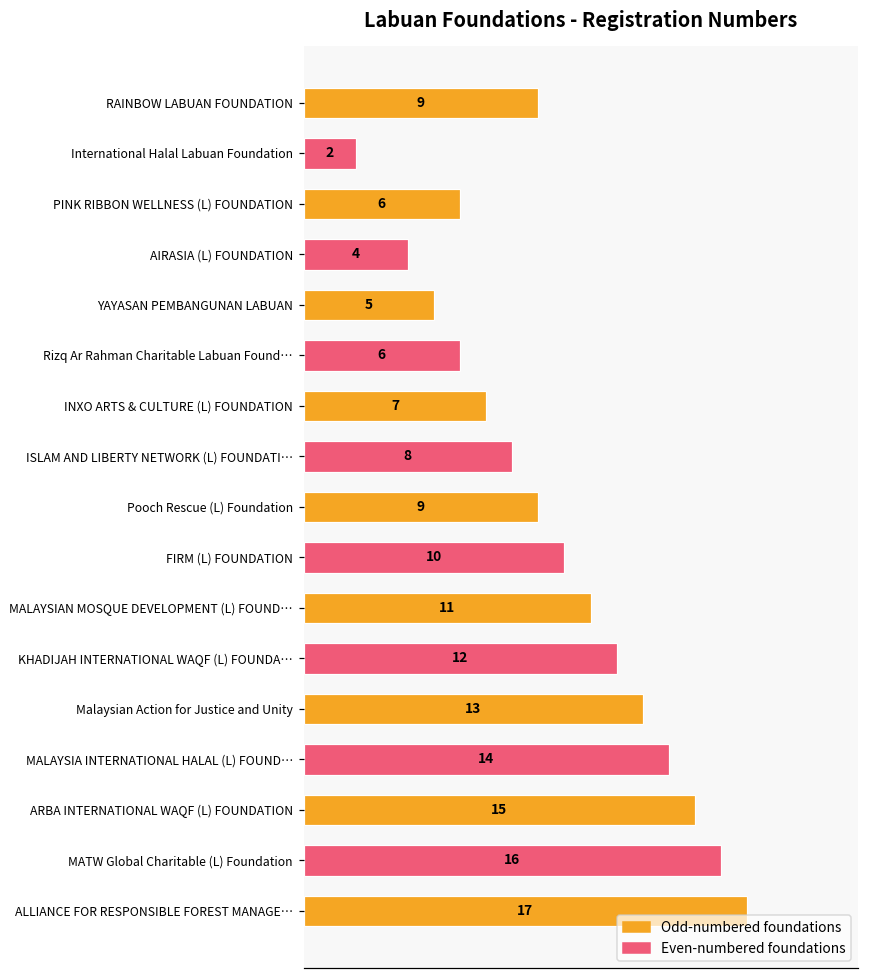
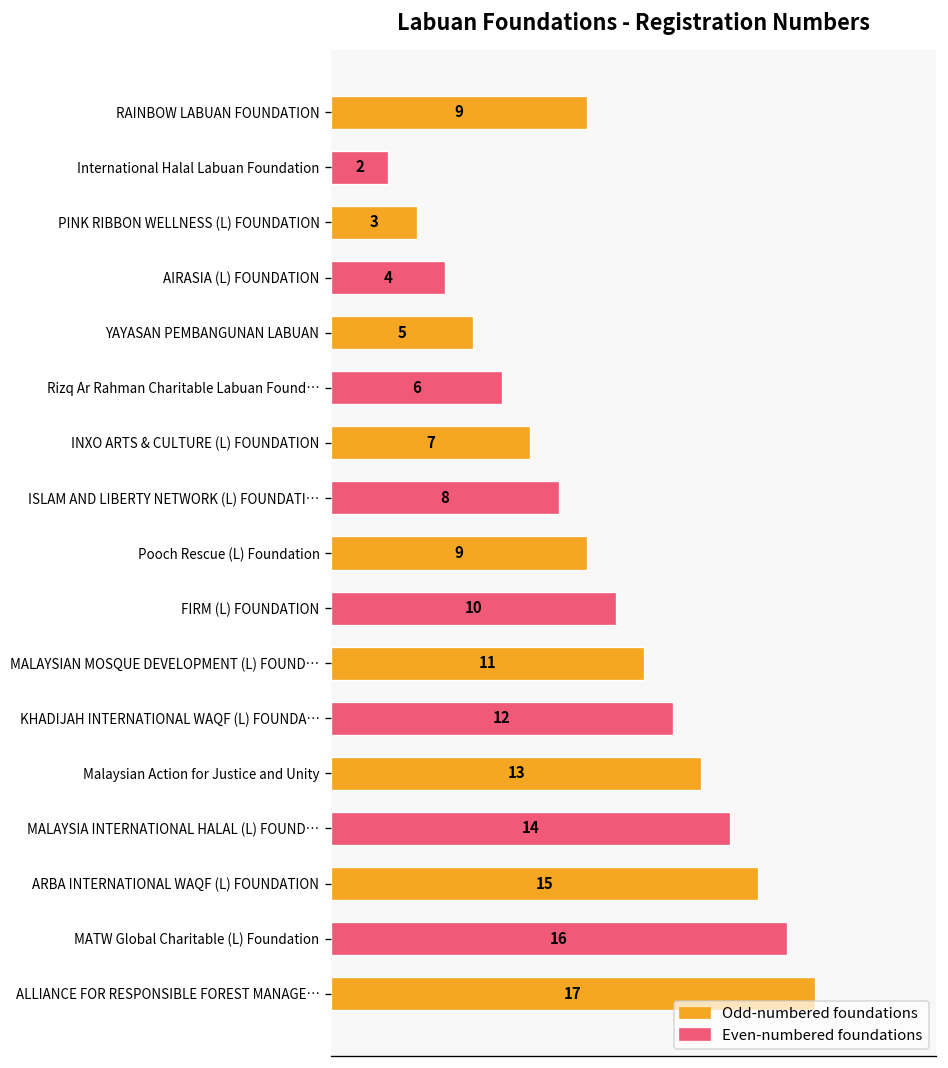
  {
    "RAINBOW LABUAN FOUNDATION": 9,
    "International Halal Labuan Foundation": 2,
-   "PINK RIBBON WELLNESS (L) FOUNDATION": 6,
+   "PINK RIBBON WELLNESS (L) FOUNDATION": 3,
    "AIRASIA (L) FOUNDATION": 4,
    "YAYASAN PEMBANGUNAN LABUAN": 5,
    "Rizq Ar Rahman Charitable Labuan Found…": 6,
    "INXO ARTS & CULTURE (L) FOUNDATION": 7,
    "ISLAM AND LIBERTY NETWORK (L) FOUNDATI…": 8,
    "Pooch Rescue (L) Foundation": 9,
    "FIRM (L) FOUNDATION": 10,
    "MALAYSIAN MOSQUE DEVELOPMENT (L) FOUND…": 11,
    "KHADIJAH INTERNATIONAL WAQF (L) FOUNDA…": 12,
    "Malaysian Action for Justice and Unity": 13,
    "MALAYSIA INTERNATIONAL HALAL (L) FOUND…": 14,
    "ARBA INTERNATIONAL WAQF (L) FOUNDATION": 15,
    "MATW Global Charitable (L) Foundation": 16,
    "ALLIANCE FOR RESPONSIBLE FOREST MANAGE…": 17
  }
